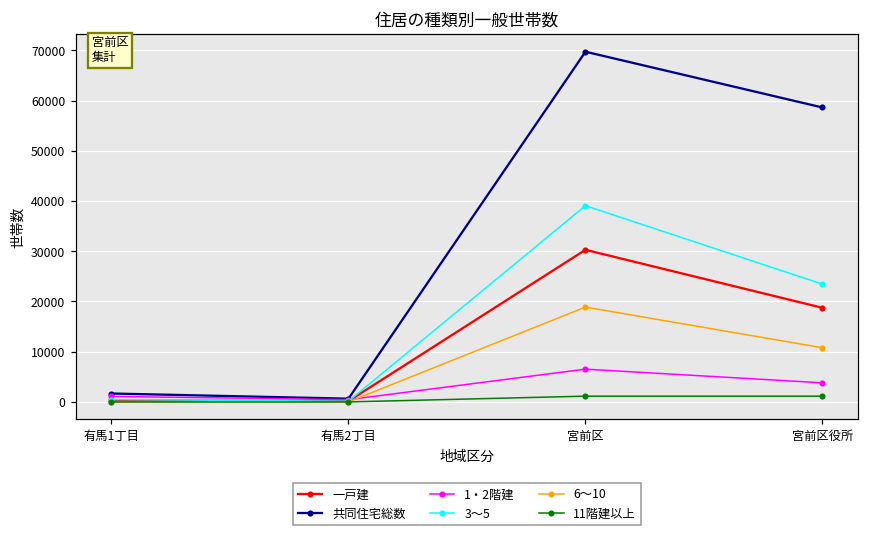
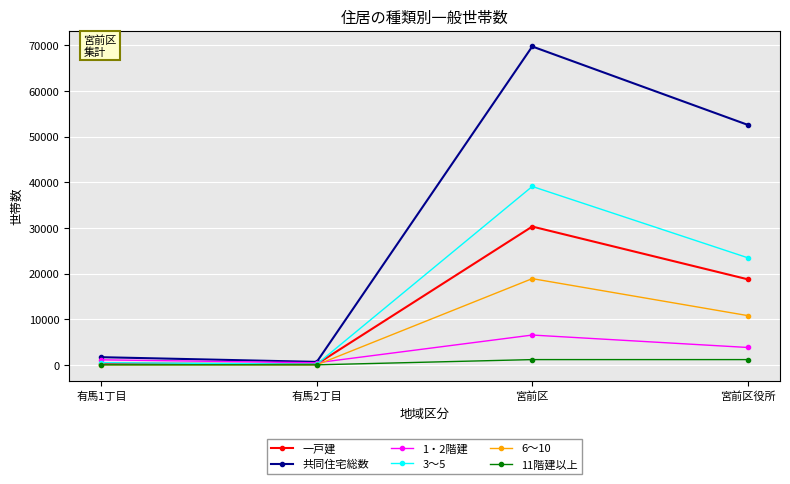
  {
    "一戸建": {
      "宮前区": 30000,
      "宮前区役所": 19000
    },
    "共同住宅総数": {
      "有馬1丁目": 2000,
      "宮前区": 70000,
-     "宮前区役所": 59000
+     "宮前区役所": 53000
    },
    "1・2階建": {
      "有馬1丁目": 1000,
      "宮前区": 7000,
      "宮前区役所": 4000
    },
    "3～5": {
      "宮前区": 39000,
      "宮前区役所": 23000
    },
    "6～10": {
      "宮前区": 19000,
      "宮前区役所": 11000
    },
    "11階建以上": {
      "宮前区": 1000,
      "宮前区役所": 1000
    }
  }
